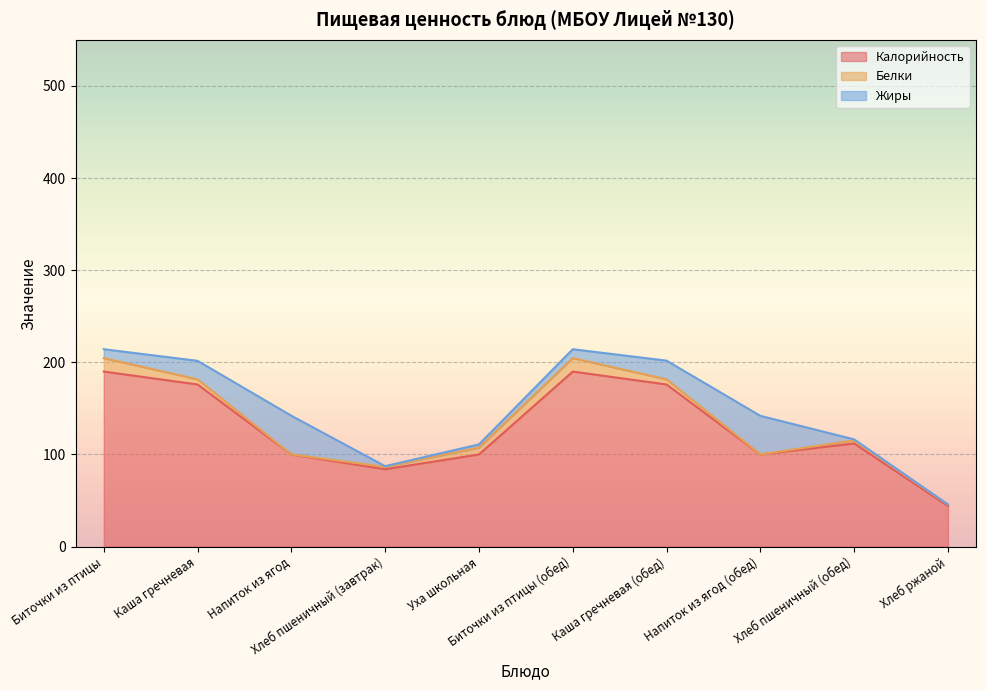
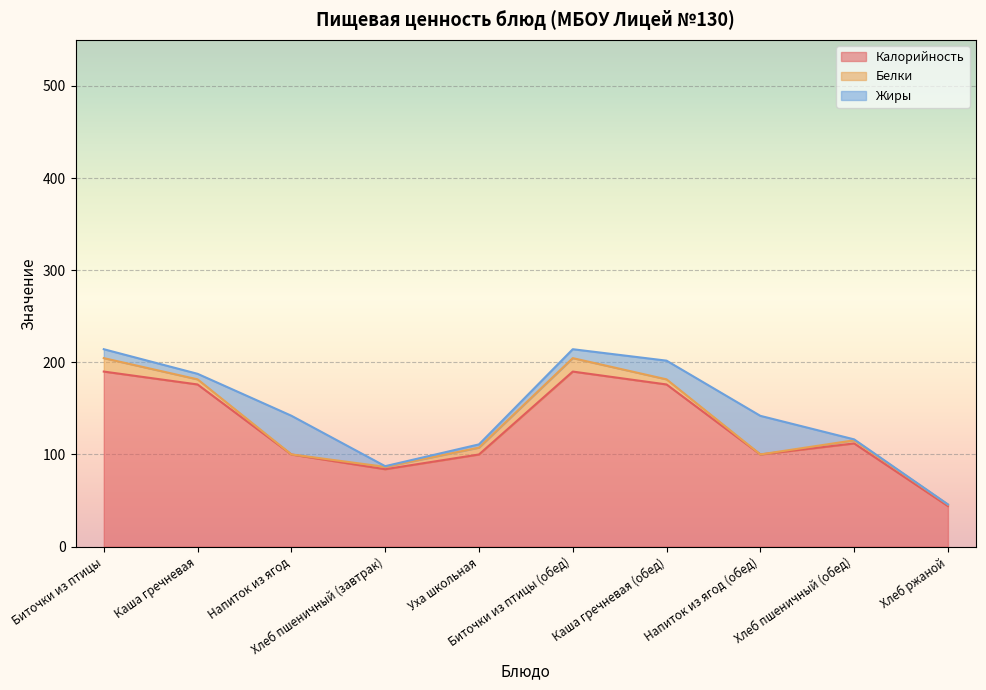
  {
    "Жиры": {
      "Биточки из птицы": 10,
-     "Каша гречневая": 20,
+     "Каша гречневая": 10,
      "Напиток из ягод": 40,
      "Уха школьная": 0,
      "Биточки из птицы (обед)": 10,
      "Каша гречневая (обед)": 20,
      "Напиток из ягод (обед)": 40
    }
  }
